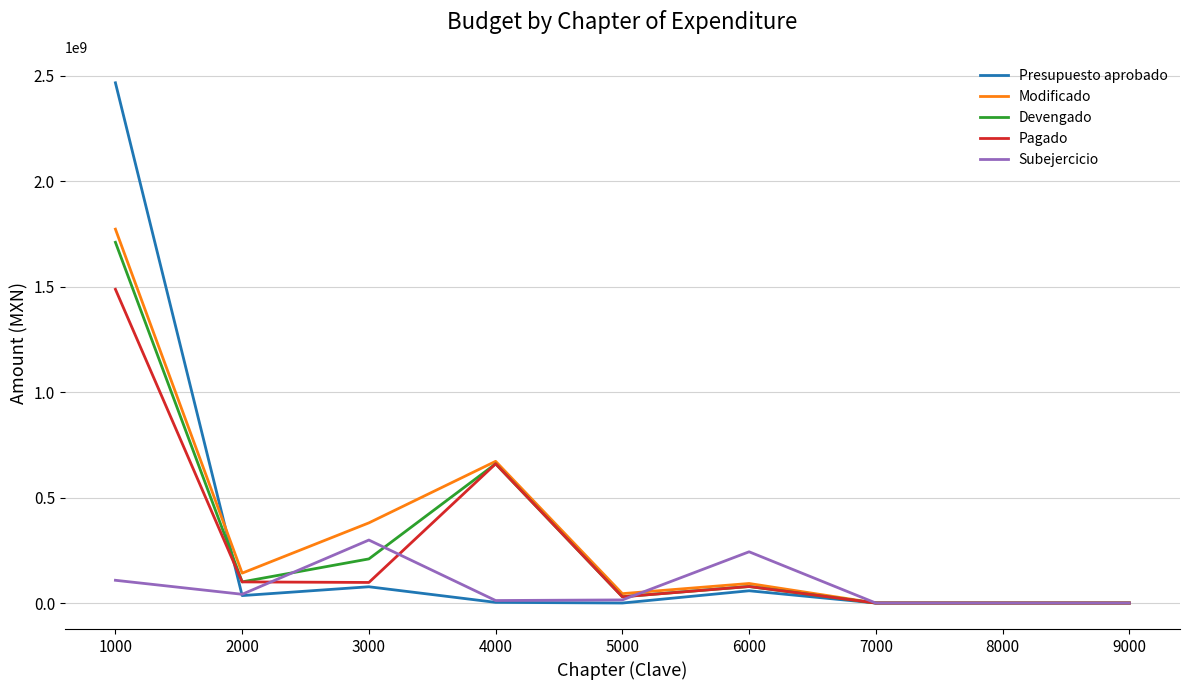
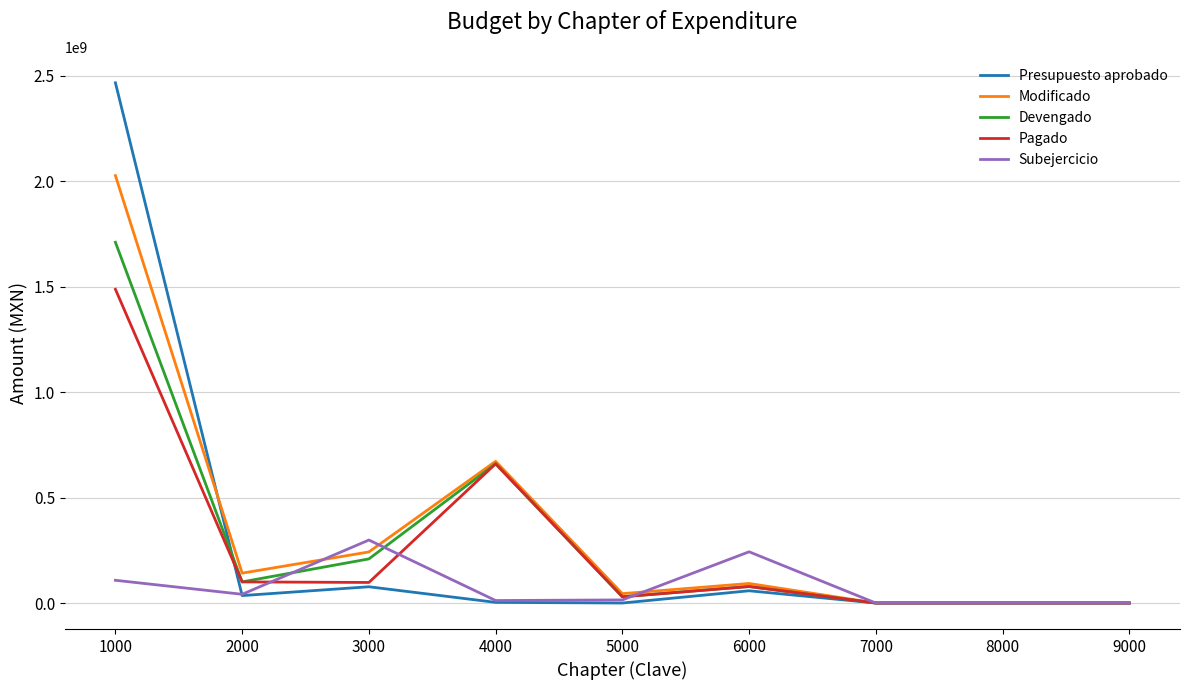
  {
    "Presupuesto aprobado": {
      "1000": 2470000000,
      "3000": 80000000,
      "5000": 0,
      "6000": 60000000
    },
    "Modificado": {
-     "1000": 1770000000,
+     "1000": 2030000000,
      "2000": 140000000,
-     "3000": 380000000,
+     "3000": 240000000,
      "5000": 40000000,
      "6000": 90000000
    },
    "Devengado": {
      "1000": 1710000000,
      "3000": 210000000
    },
    "Pagado": {
      "1000": 1490000000,
      "3000": 100000000
    },
    "Subejercicio": {
      "1000": 110000000,
      "3000": 300000000,
      "5000": 10000000,
      "6000": 240000000
    }
  }
